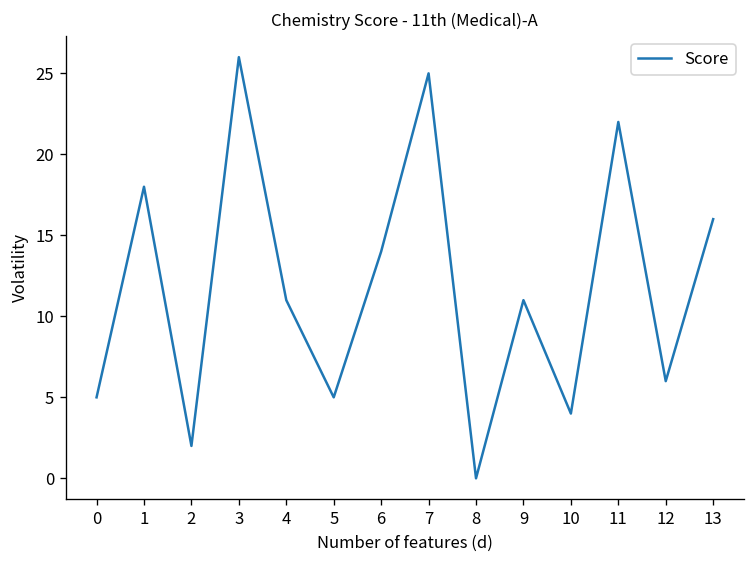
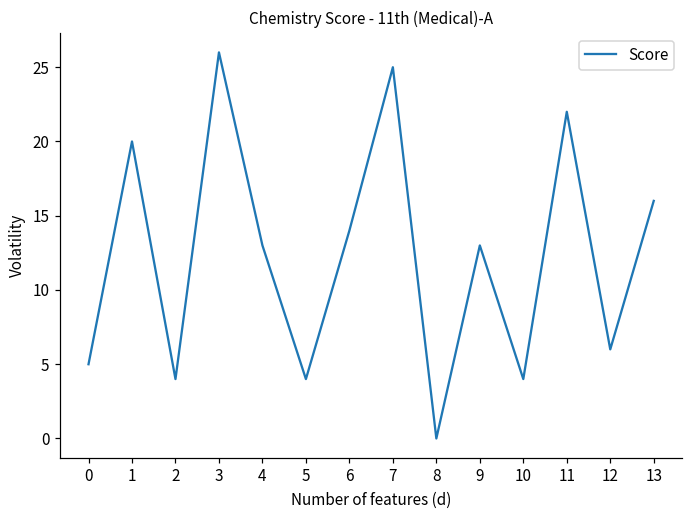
  {
    "0": 5,
-   "1": 18,
-   "2": 2,
+   "1": 20,
+   "2": 4,
    "3": 26,
-   "4": 11,
-   "5": 5,
+   "4": 13,
+   "5": 4,
    "6": 14,
    "7": 25,
    "8": 0,
-   "9": 11,
+   "9": 13,
    "10": 4,
    "11": 22,
    "12": 6,
    "13": 16
  }
